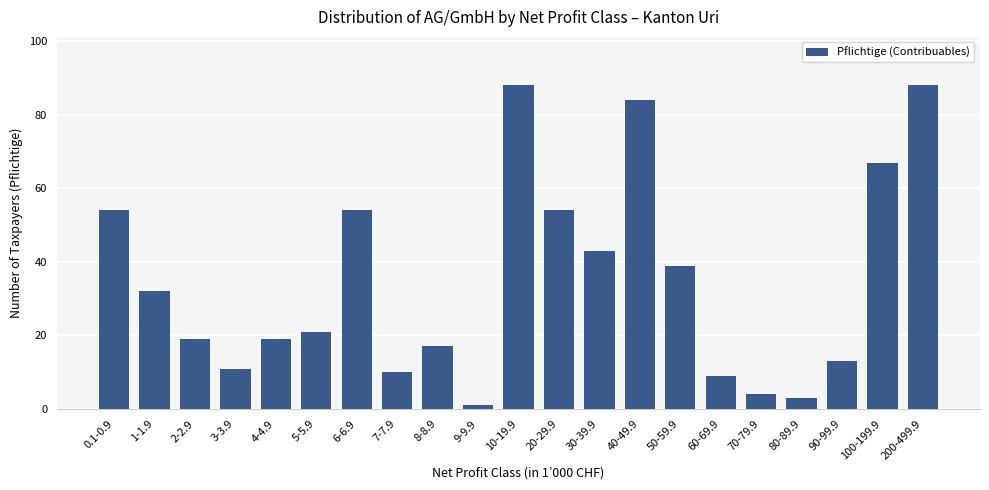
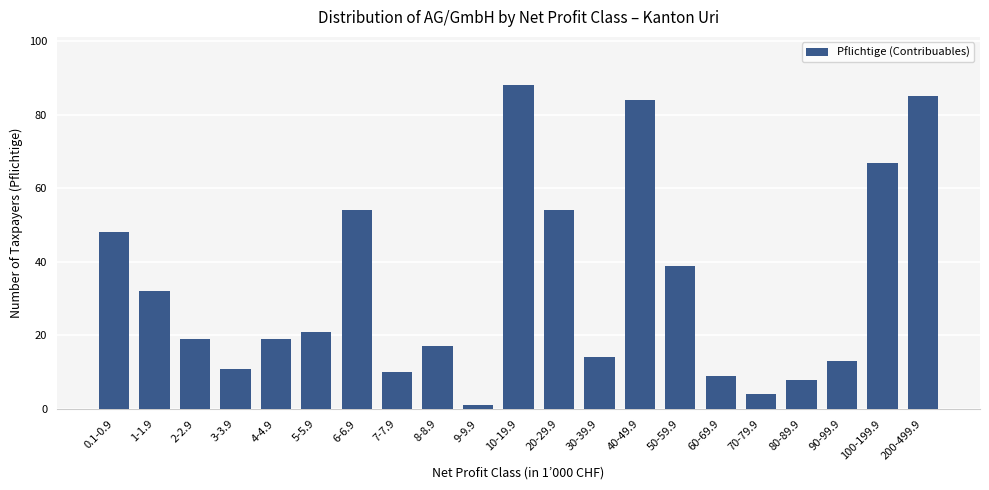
  {
-   "0.1-0.9": 54,
+   "0.1-0.9": 48,
    "1-1.9": 32,
    "2-2.9": 19,
    "3-3.9": 11,
    "4-4.9": 19,
    "5-5.9": 21,
    "6-6.9": 54,
    "7-7.9": 10,
    "8-8.9": 17,
    "9-9.9": 1,
    "10-19.9": 88,
    "20-29.9": 54,
-   "30-39.9": 43,
+   "30-39.9": 14,
    "40-49.9": 84,
    "50-59.9": 39,
    "60-69.9": 9,
    "70-79.9": 4,
-   "80-89.9": 3,
+   "80-89.9": 8,
    "90-99.9": 13,
    "100-199.9": 67,
-   "200-499.9": 88
+   "200-499.9": 85
  }
